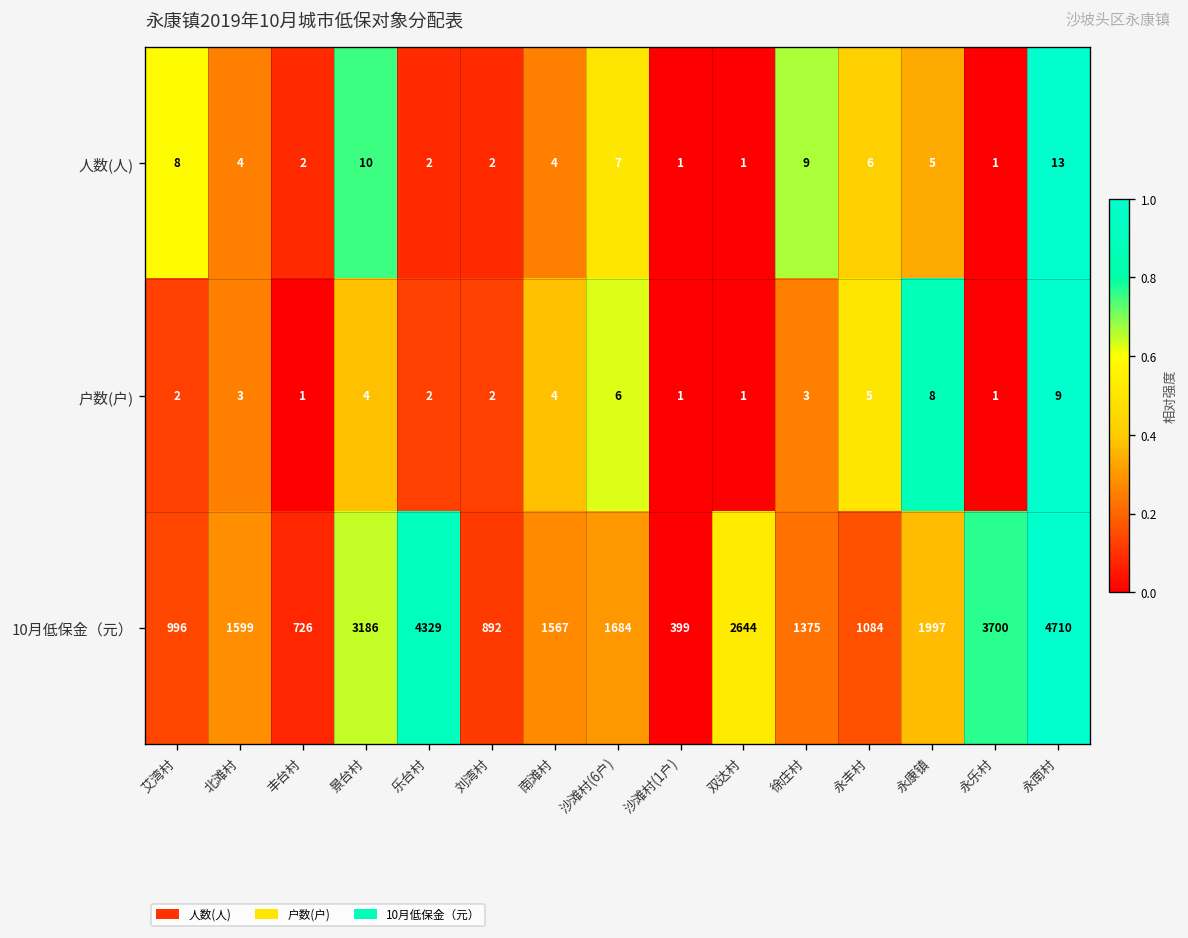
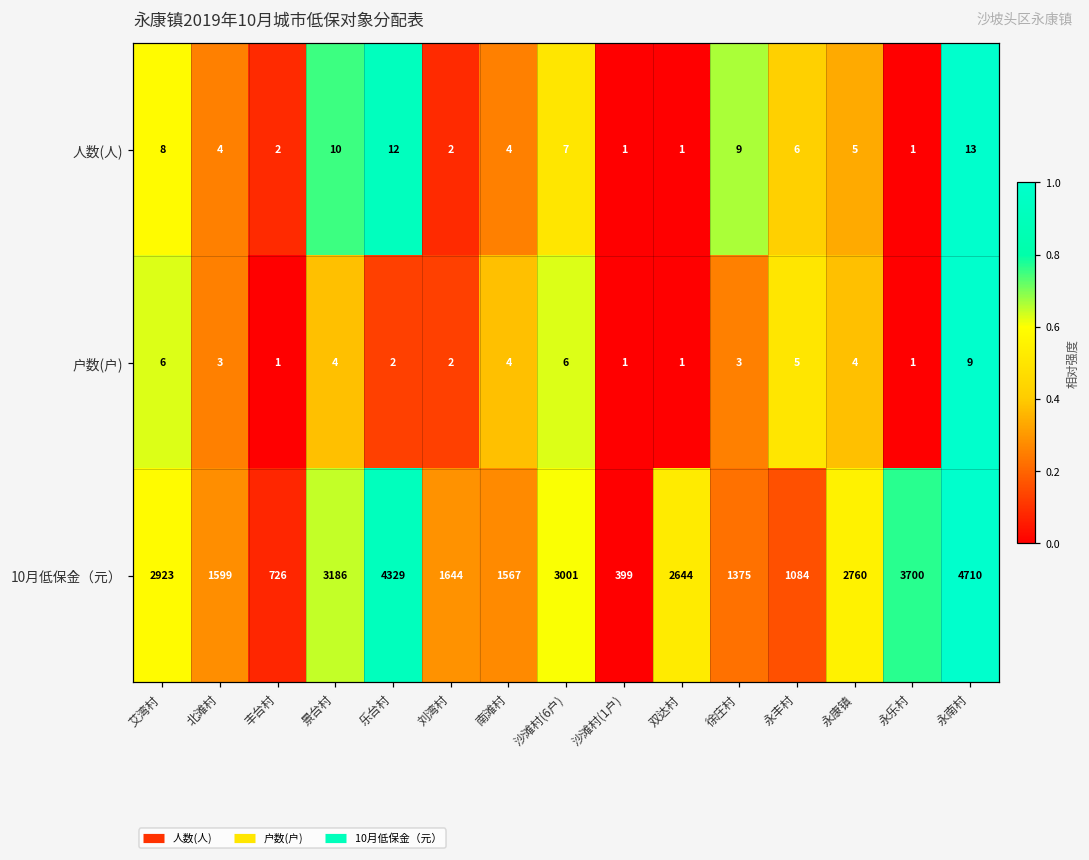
  {
    "人数(人)": {
      "艾湾村": 8,
      "北滩村": 4,
      "丰台村": 2,
      "景台村": 10,
-     "乐台村": 2,
+     "乐台村": 12,
      "刘湾村": 2,
      "南滩村": 4,
      "沙滩村(6户)": 7,
      "沙滩村(1户)": 1,
      "双达村": 1,
      "徐庄村": 9,
      "永丰村": 6,
      "永康镇": 5,
      "永乐村": 1,
      "永南村": 13
    },
    "户数(户)": {
-     "艾湾村": 2,
+     "艾湾村": 6,
      "北滩村": 3,
      "丰台村": 1,
      "景台村": 4,
      "乐台村": 2,
      "刘湾村": 2,
      "南滩村": 4,
      "沙滩村(6户)": 6,
      "沙滩村(1户)": 1,
      "双达村": 1,
      "徐庄村": 3,
      "永丰村": 5,
-     "永康镇": 8,
+     "永康镇": 4,
      "永乐村": 1,
      "永南村": 9
    },
    "10月低保金（元）": {
-     "艾湾村": 996,
+     "艾湾村": 2923,
      "北滩村": 1599,
      "丰台村": 726,
      "景台村": 3186,
      "乐台村": 4329,
-     "刘湾村": 892,
+     "刘湾村": 1644,
      "南滩村": 1567,
-     "沙滩村(6户)": 1684,
+     "沙滩村(6户)": 3001,
      "沙滩村(1户)": 399,
      "双达村": 2644,
      "徐庄村": 1375,
      "永丰村": 1084,
-     "永康镇": 1997,
+     "永康镇": 2760,
      "永乐村": 3700,
      "永南村": 4710
    }
  }
